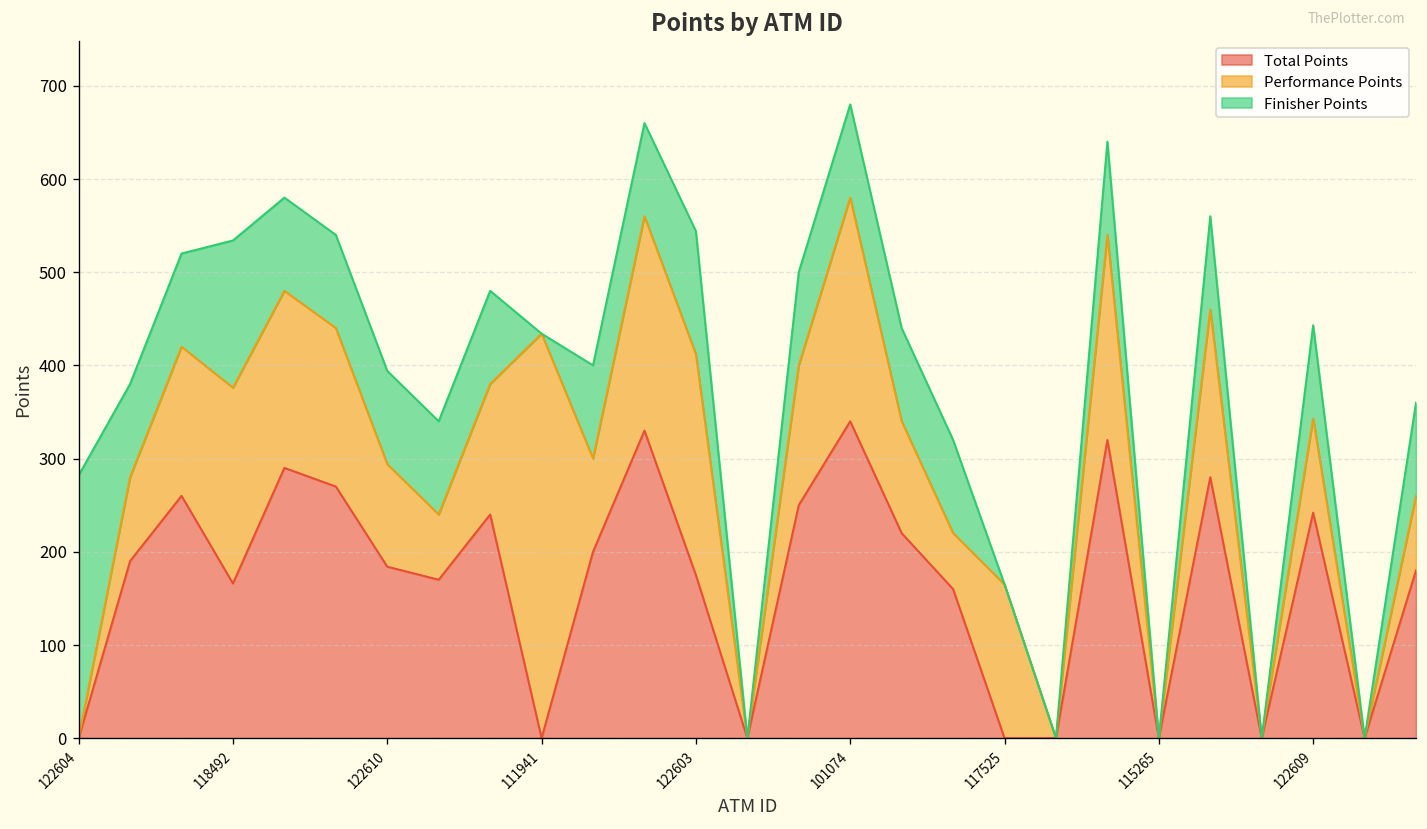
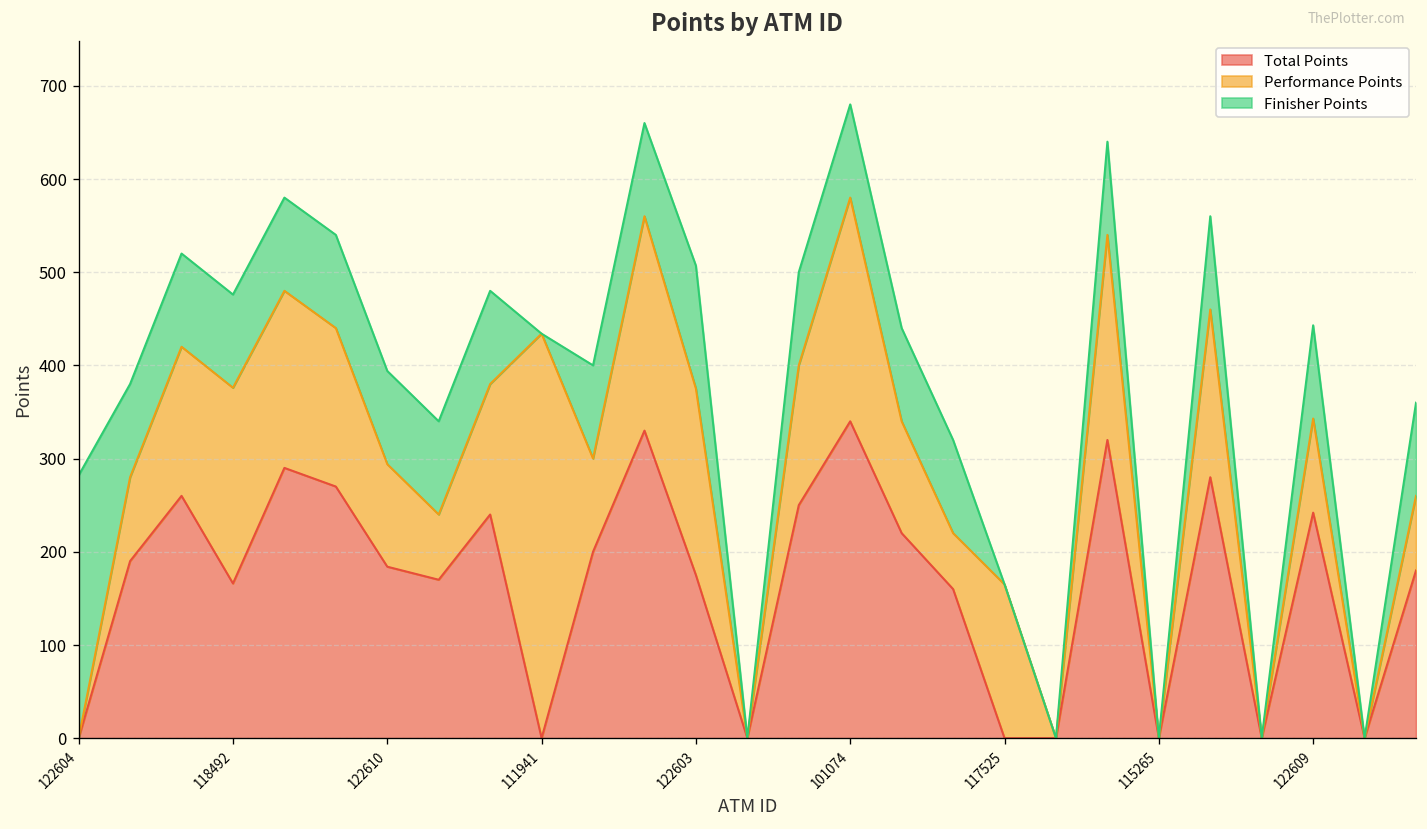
  {
    "Total Points": {
      "118492": 170,
      "122610": 180,
      "111941": 0,
      "122603": 180,
      "101074": 340,
      "117525": 0,
      "122609": 240
    },
    "Performance Points": {
      "118492": 210,
      "122610": 110,
-     "122603": 240,
+     "122603": 200,
      "101074": 240,
      "122609": 100
    },
    "Finisher Points": {
      "122604": 280,
-     "118492": 160,
+     "118492": 100,
      "122610": 100,
      "122603": 130,
      "101074": 100,
      "122609": 100
    }
  }
